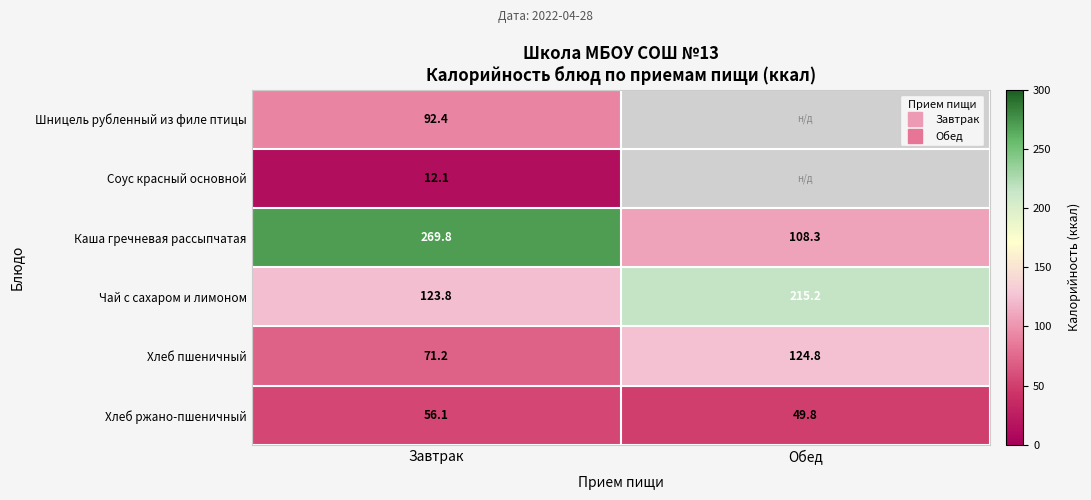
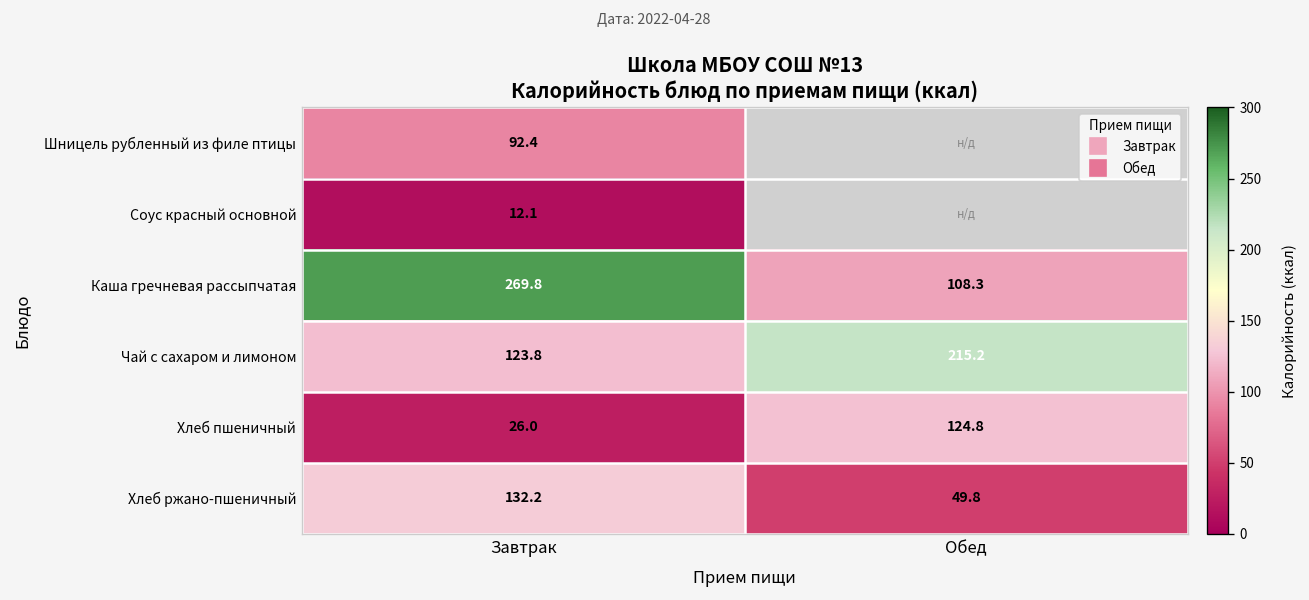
  {
    "Шницель рубленный из филе птицы": {
      "Завтрак": 92.4
    },
    "Соус красный основной": {
      "Завтрак": 12.1
    },
    "Каша гречневая рассыпчатая": {
      "Завтрак": 269.8,
      "Обед": 108.3
    },
    "Чай с сахаром и лимоном": {
      "Завтрак": 123.8,
      "Обед": 215.2
    },
    "Хлеб пшеничный": {
-     "Завтрак": 71.2,
+     "Завтрак": 26.0,
      "Обед": 124.8
    },
    "Хлеб ржано-пшеничный": {
-     "Завтрак": 56.1,
+     "Завтрак": 132.2,
      "Обед": 49.8
    }
  }
